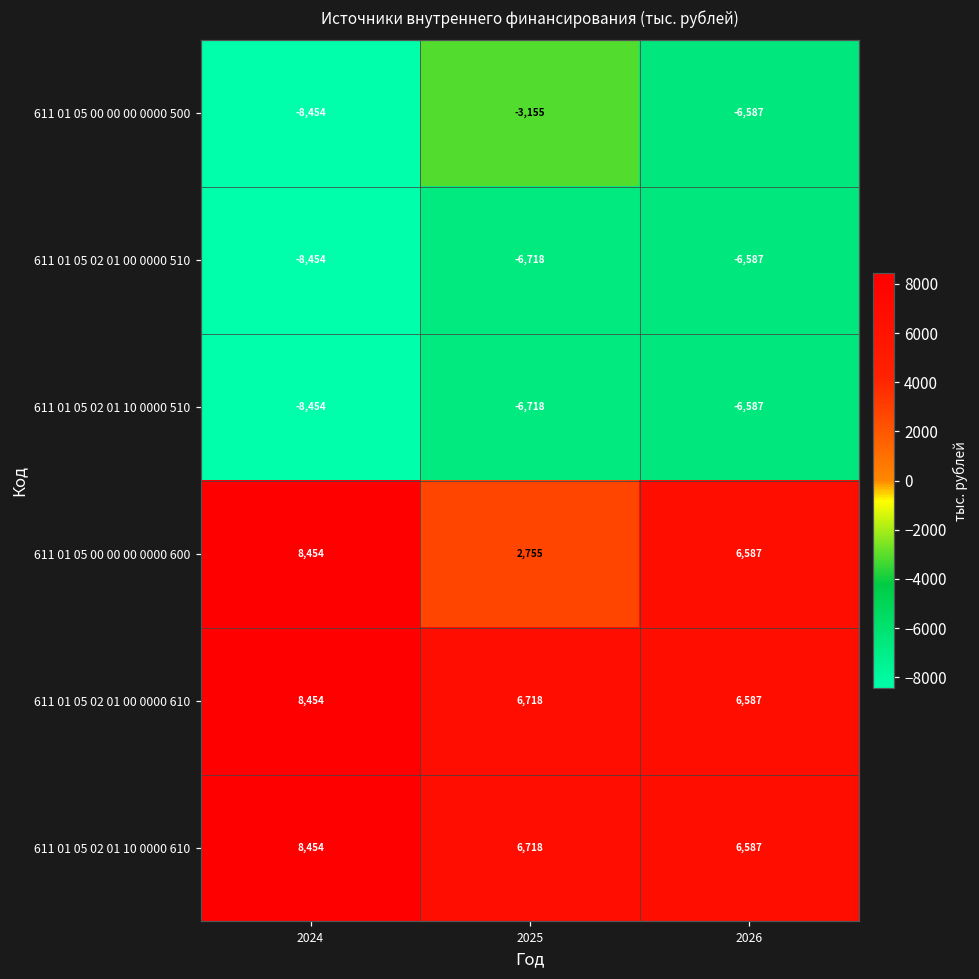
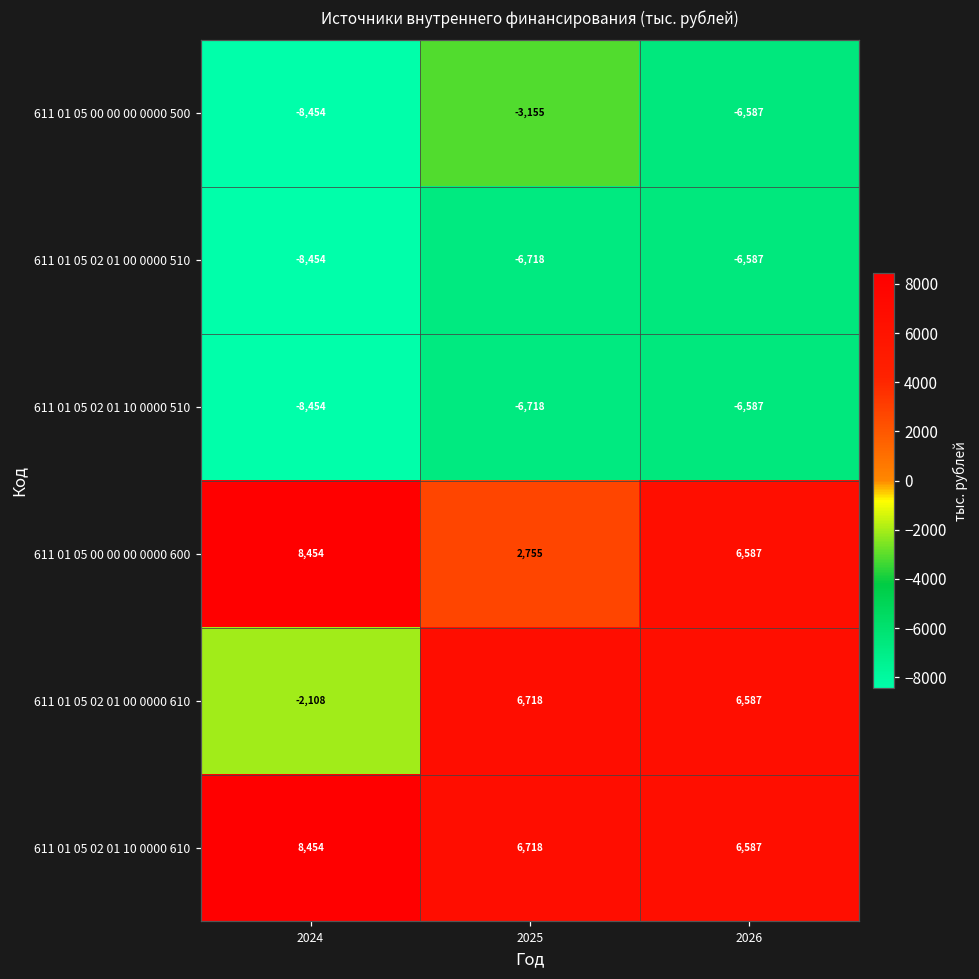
  {
    "611 01 05 00 00 00 0000 500": {
      "2024": "-8,454",
      "2025": "-3,155",
      "2026": "-6,587"
    },
    "611 01 05 02 01 00 0000 510": {
      "2024": "-8,454",
      "2025": "-6,718",
      "2026": "-6,587"
    },
    "611 01 05 02 01 10 0000 510": {
      "2024": "-8,454",
      "2025": "-6,718",
      "2026": "-6,587"
    },
    "611 01 05 00 00 00 0000 600": {
      "2024": "8,454",
      "2025": "2,755",
      "2026": "6,587"
    },
    "611 01 05 02 01 00 0000 610": {
-     "2024": "8,454",
+     "2024": "-2,108",
      "2025": "6,718",
      "2026": "6,587"
    },
    "611 01 05 02 01 10 0000 610": {
      "2024": "8,454",
      "2025": "6,718",
      "2026": "6,587"
    }
  }
